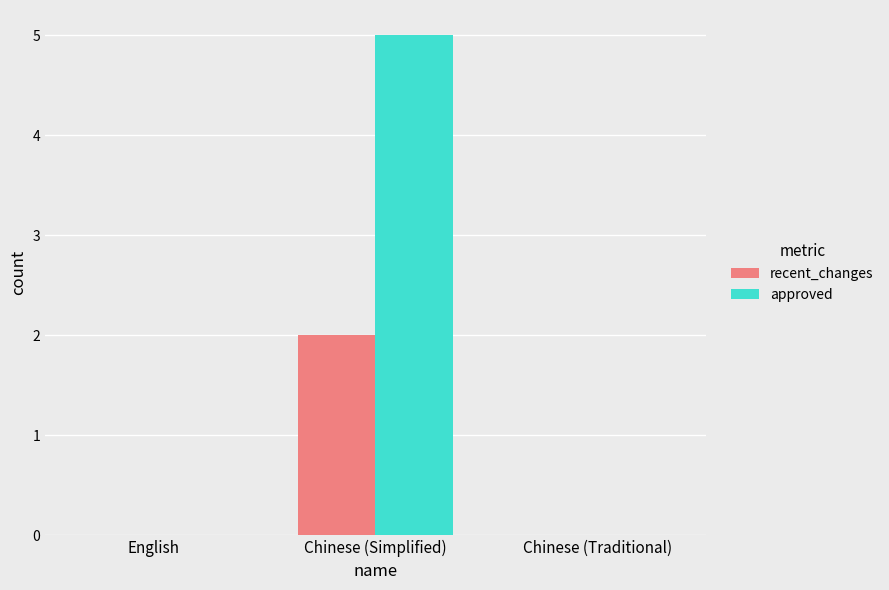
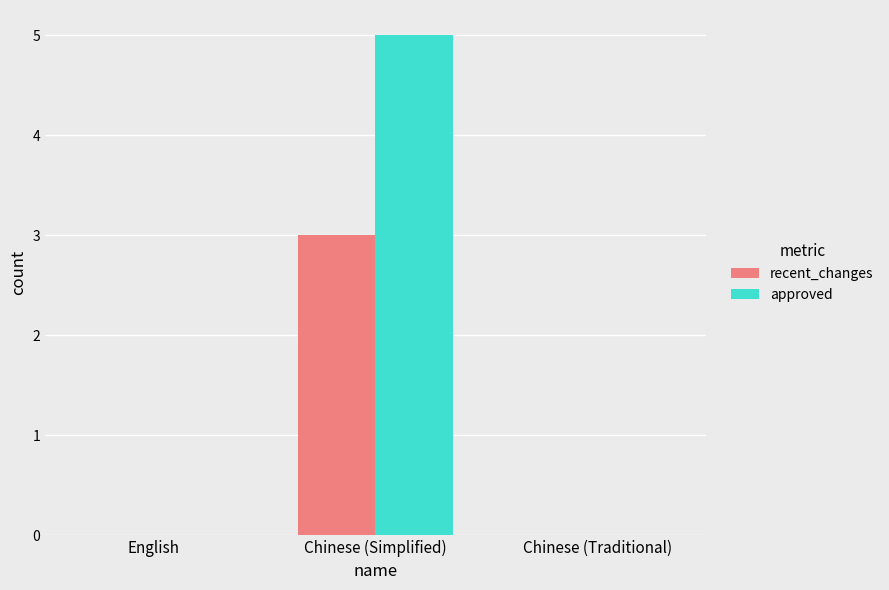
  {
    "recent_changes": {
      "English": 0,
-     "Chinese (Simplified)": 2,
+     "Chinese (Simplified)": 3,
      "Chinese (Traditional)": 0
    },
    "approved": {
      "English": 0,
      "Chinese (Simplified)": 5,
      "Chinese (Traditional)": 0
    }
  }
